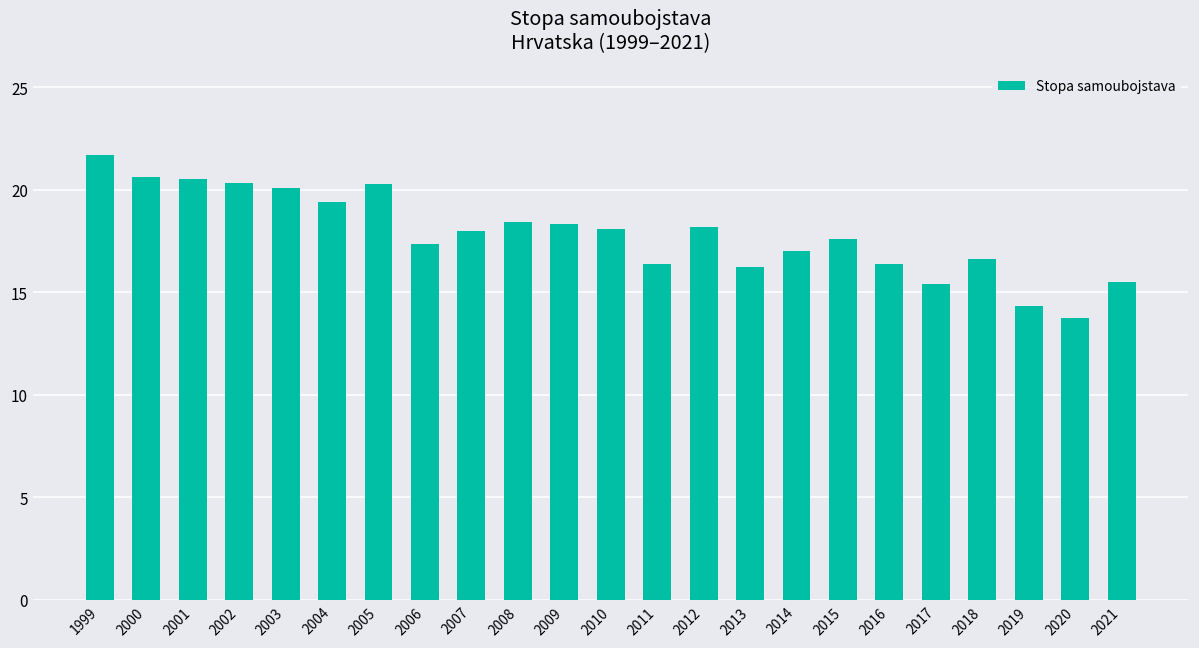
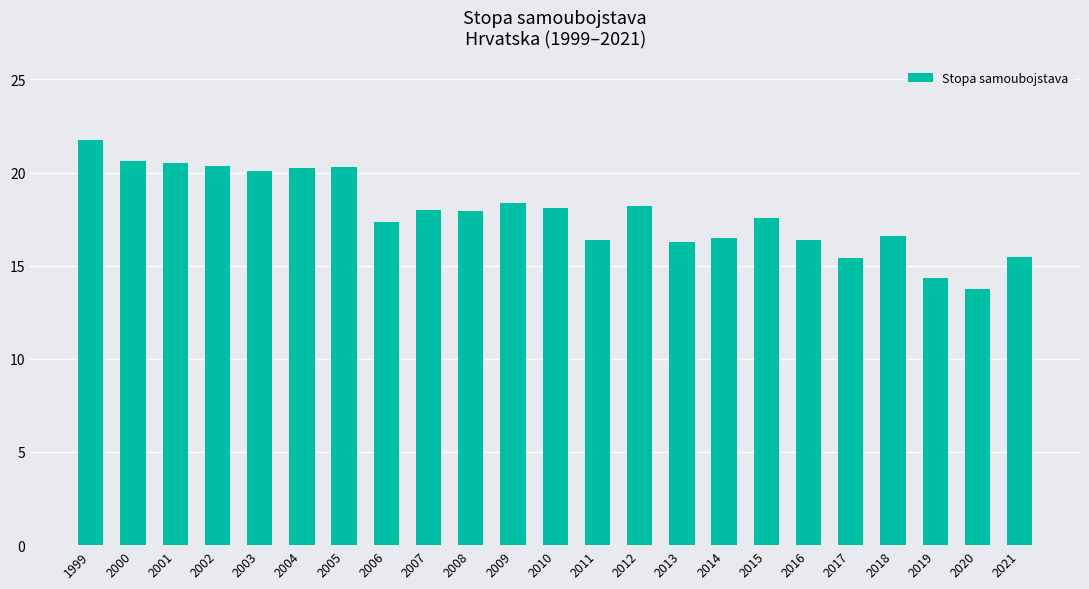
  {
    "1999": 21.7,
    "2000": 20.6,
    "2001": 20.5,
    "2002": 20.3,
    "2003": 20.1,
-   "2004": 19.4,
+   "2004": 20.2,
    "2005": 20.3,
    "2006": 17.4,
    "2007": 18.0,
-   "2008": 18.5,
+   "2008": 18.0,
    "2009": 18.4,
    "2010": 18.1,
    "2011": 16.4,
    "2012": 18.2,
    "2013": 16.3,
-   "2014": 17.0,
+   "2014": 16.5,
    "2015": 17.6,
    "2016": 16.4,
    "2017": 15.4,
    "2018": 16.6,
    "2019": 14.3,
    "2020": 13.7,
    "2021": 15.5
  }
